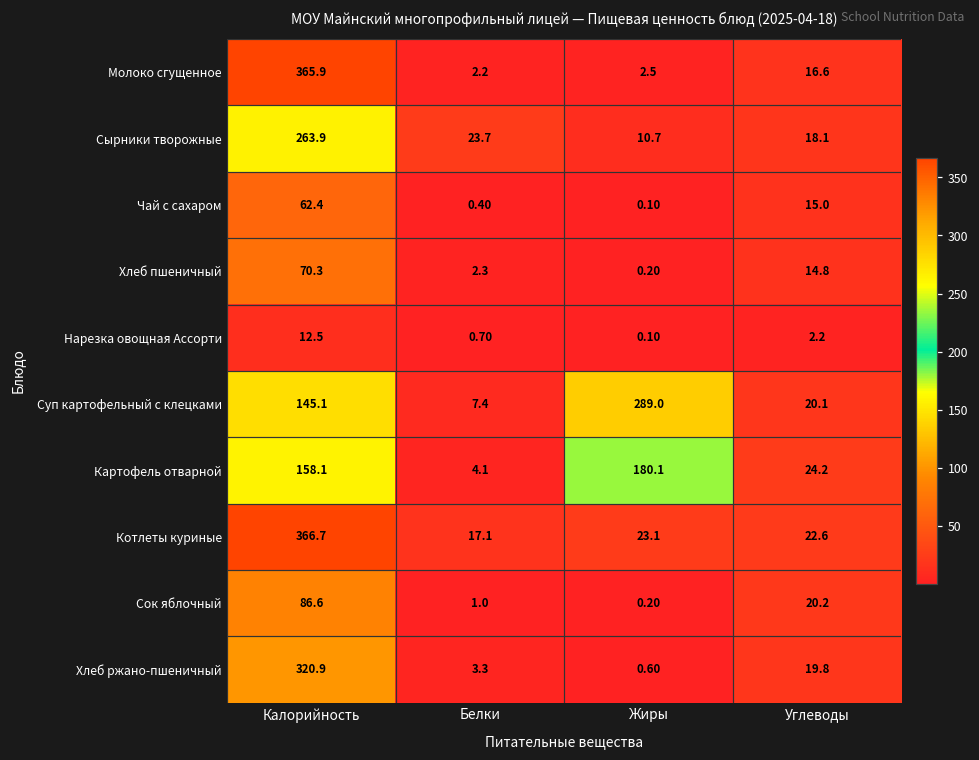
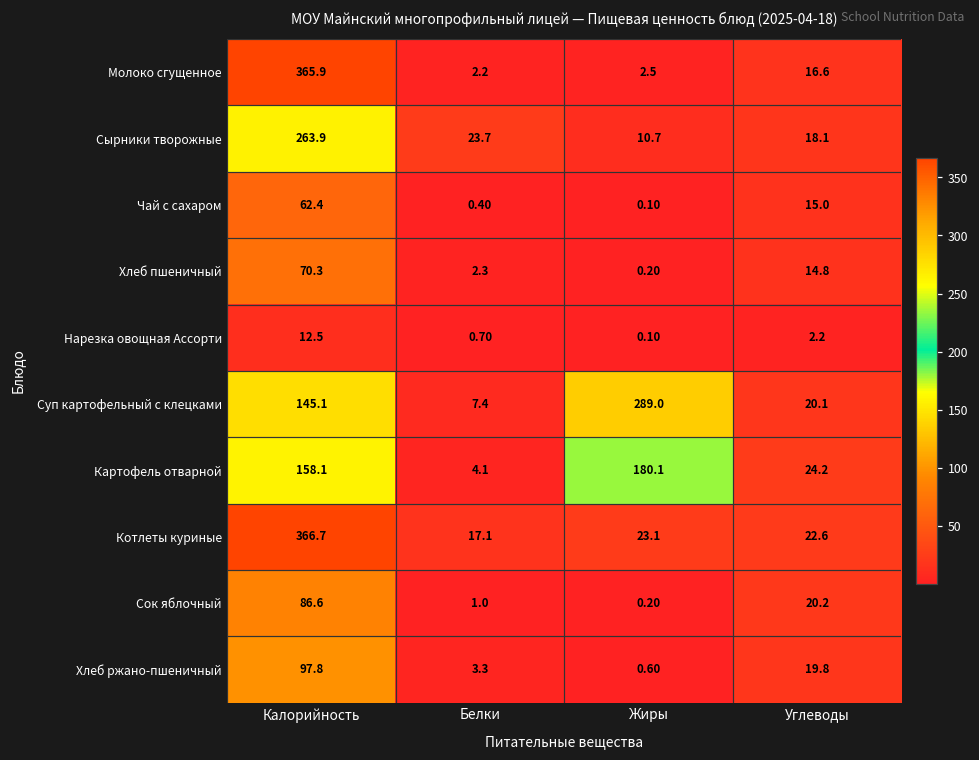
  {
    "Молоко сгущенное": {
      "Калорийность": 365.9,
      "Белки": 2.2,
      "Жиры": 2.5,
      "Углеводы": 16.6
    },
    "Сырники творожные": {
      "Калорийность": 263.9,
      "Белки": 23.7,
      "Жиры": 10.7,
      "Углеводы": 18.1
    },
    "Чай с сахаром": {
      "Калорийность": 62.4,
      "Белки": 0.40,
      "Жиры": 0.10,
      "Углеводы": 15.0
    },
    "Хлеб пшеничный": {
      "Калорийность": 70.3,
      "Белки": 2.3,
      "Жиры": 0.20,
      "Углеводы": 14.8
    },
    "Нарезка овощная Ассорти": {
      "Калорийность": 12.5,
      "Белки": 0.70,
      "Жиры": 0.10,
      "Углеводы": 2.2
    },
    "Суп картофельный с клецками": {
      "Калорийность": 145.1,
      "Белки": 7.4,
      "Жиры": 289.0,
      "Углеводы": 20.1
    },
    "Картофель отварной": {
      "Калорийность": 158.1,
      "Белки": 4.1,
      "Жиры": 180.1,
      "Углеводы": 24.2
    },
    "Котлеты куриные": {
      "Калорийность": 366.7,
      "Белки": 17.1,
      "Жиры": 23.1,
      "Углеводы": 22.6
    },
    "Сок яблочный": {
      "Калорийность": 86.6,
      "Белки": 1.0,
      "Жиры": 0.20,
      "Углеводы": 20.2
    },
    "Хлеб ржано-пшеничный": {
-     "Калорийность": 320.9,
+     "Калорийность": 97.8,
      "Белки": 3.3,
      "Жиры": 0.60,
      "Углеводы": 19.8
    }
  }
